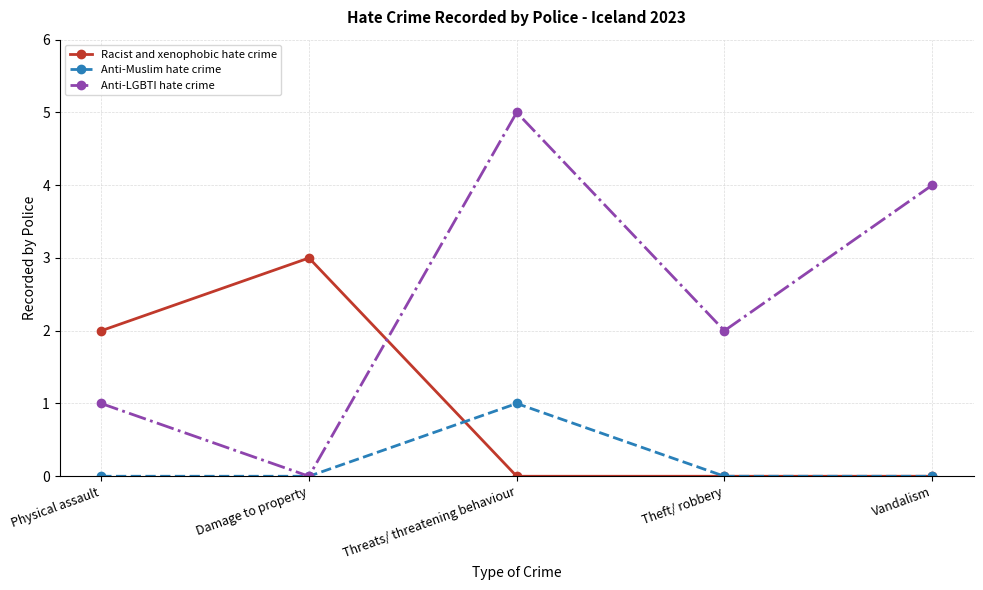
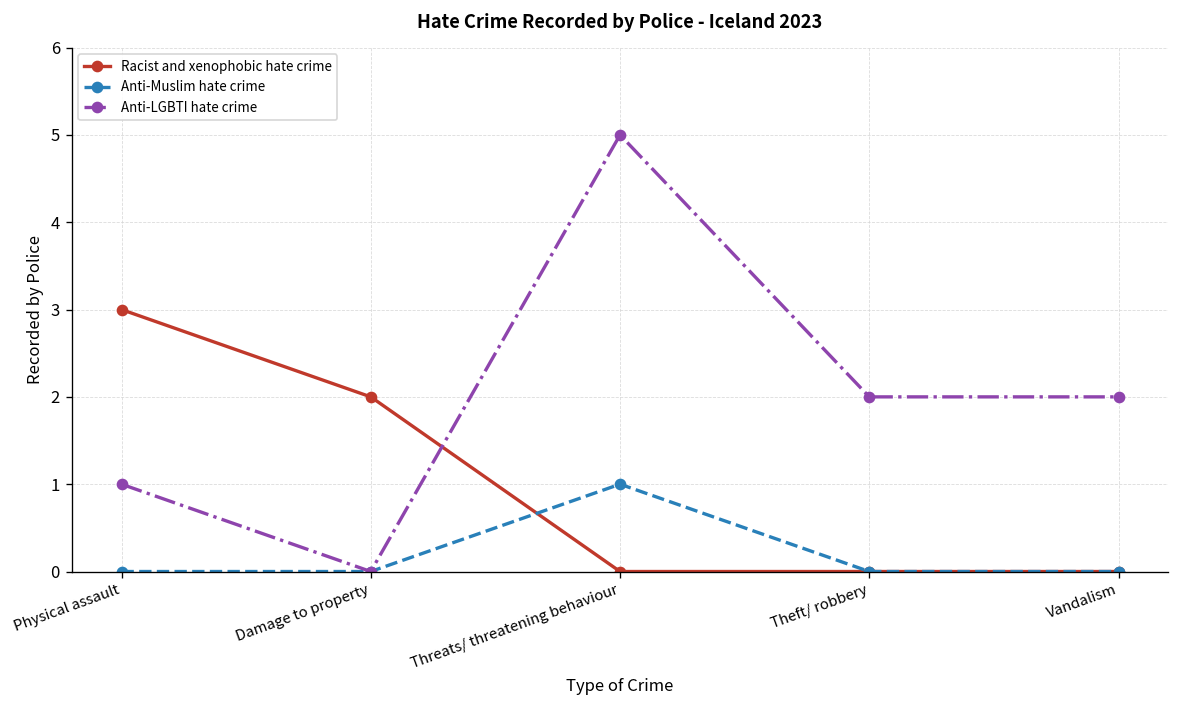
  {
    "Racist and xenophobic hate crime": {
-     "Physical assault": 2,
-     "Damage to property": 3,
+     "Physical assault": 3,
+     "Damage to property": 2,
      "Threats/ threatening behaviour": 0
    },
    "Anti-Muslim hate crime": {
      "Physical assault": 0,
      "Threats/ threatening behaviour": 1
    },
    "Anti-LGBTI hate crime": {
      "Physical assault": 1,
      "Threats/ threatening behaviour": 5,
      "Theft/ robbery": 2,
-     "Vandalism": 4
+     "Vandalism": 2
    }
  }
